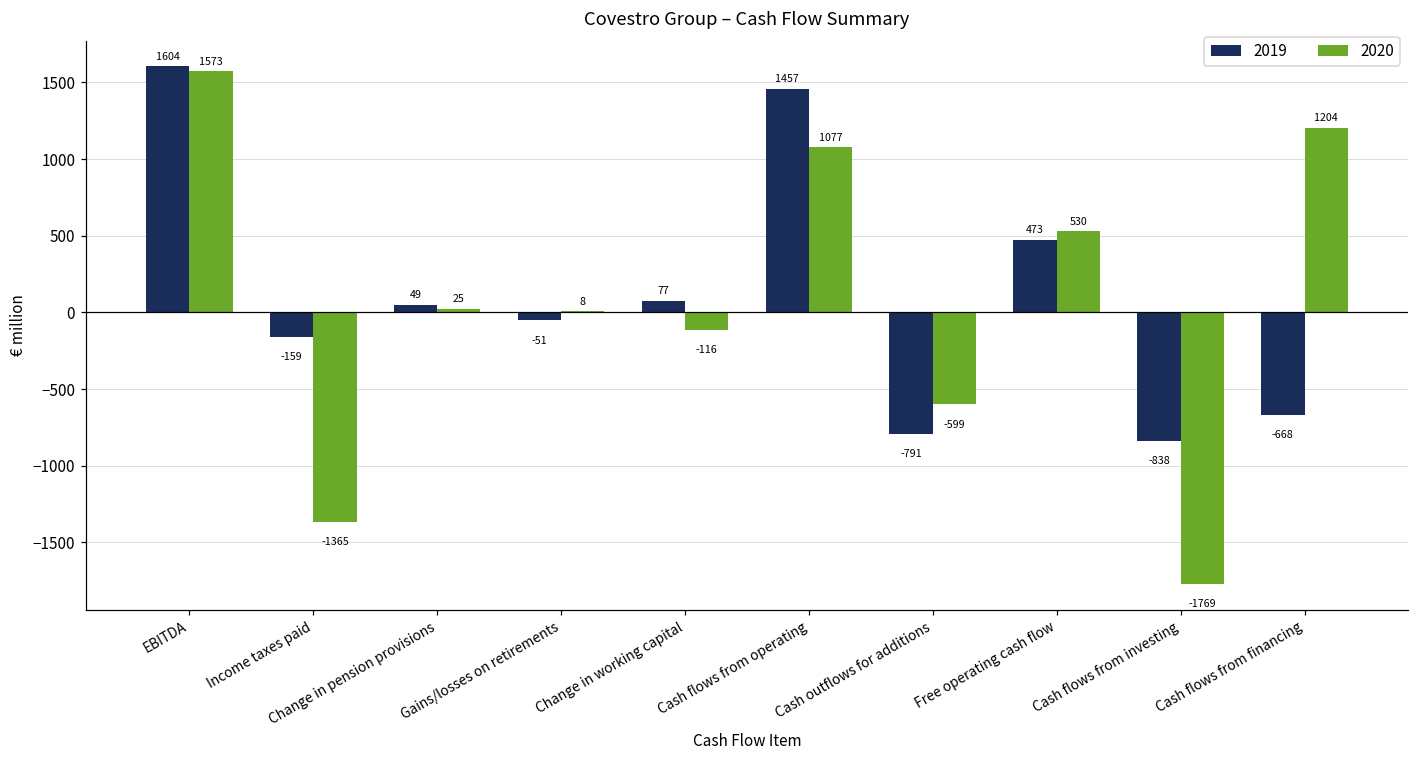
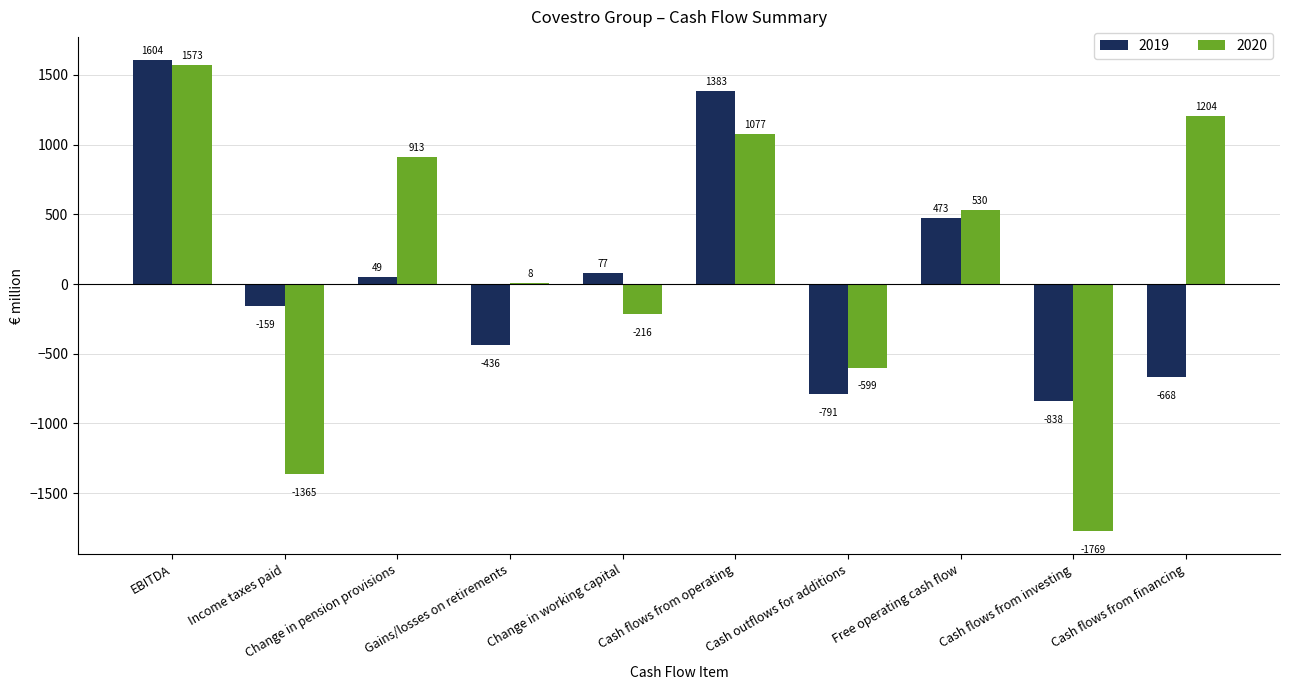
  {
    "2019": {
      "EBITDA": 1604,
      "Income taxes paid": -159,
      "Change in pension provisions": 49,
-     "Gains/losses on retirements": -51,
+     "Gains/losses on retirements": -436,
      "Change in working capital": 77,
-     "Cash flows from operating": 1457,
+     "Cash flows from operating": 1383,
      "Cash outflows for additions": -791,
      "Free operating cash flow": 473,
      "Cash flows from investing": -838,
      "Cash flows from financing": -668
    },
    "2020": {
      "EBITDA": 1573,
      "Income taxes paid": -1365,
-     "Change in pension provisions": 25,
+     "Change in pension provisions": 913,
      "Gains/losses on retirements": 8,
-     "Change in working capital": -116,
+     "Change in working capital": -216,
      "Cash flows from operating": 1077,
      "Cash outflows for additions": -599,
      "Free operating cash flow": 530,
      "Cash flows from investing": -1769,
      "Cash flows from financing": 1204
    }
  }
